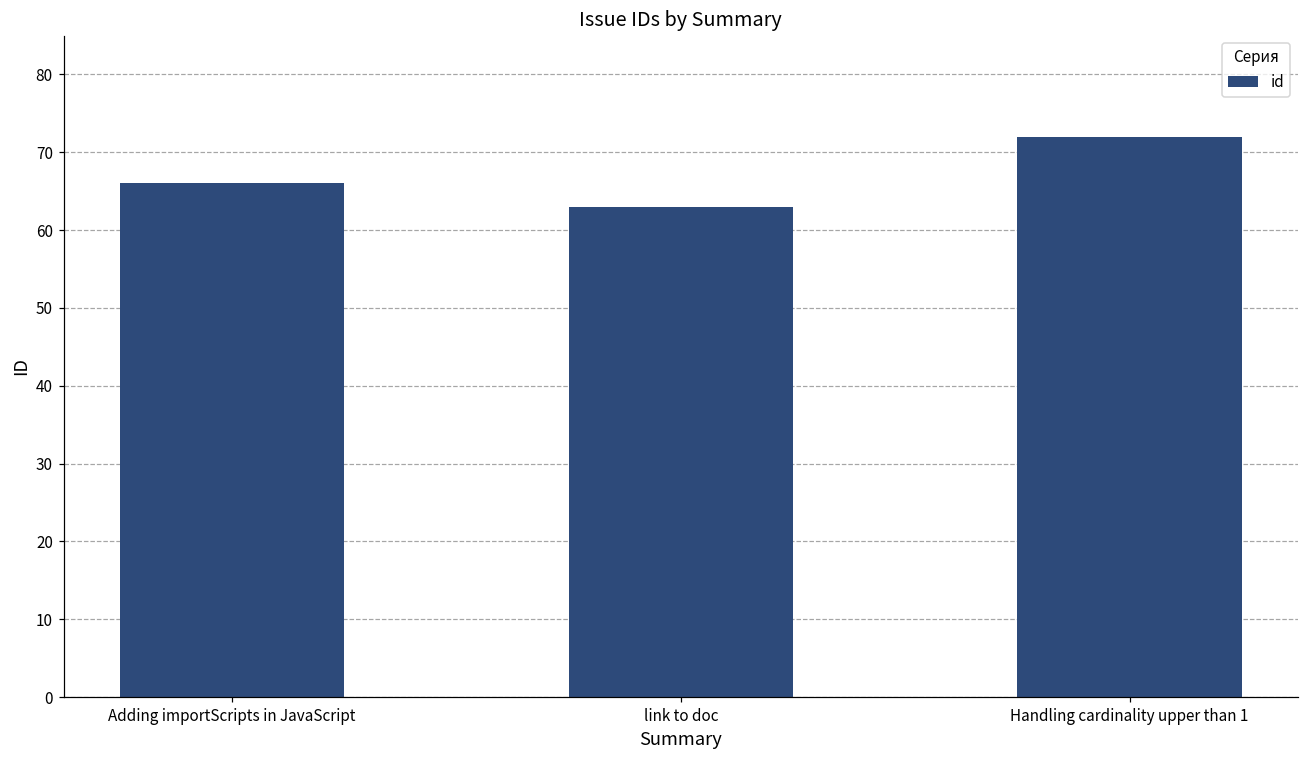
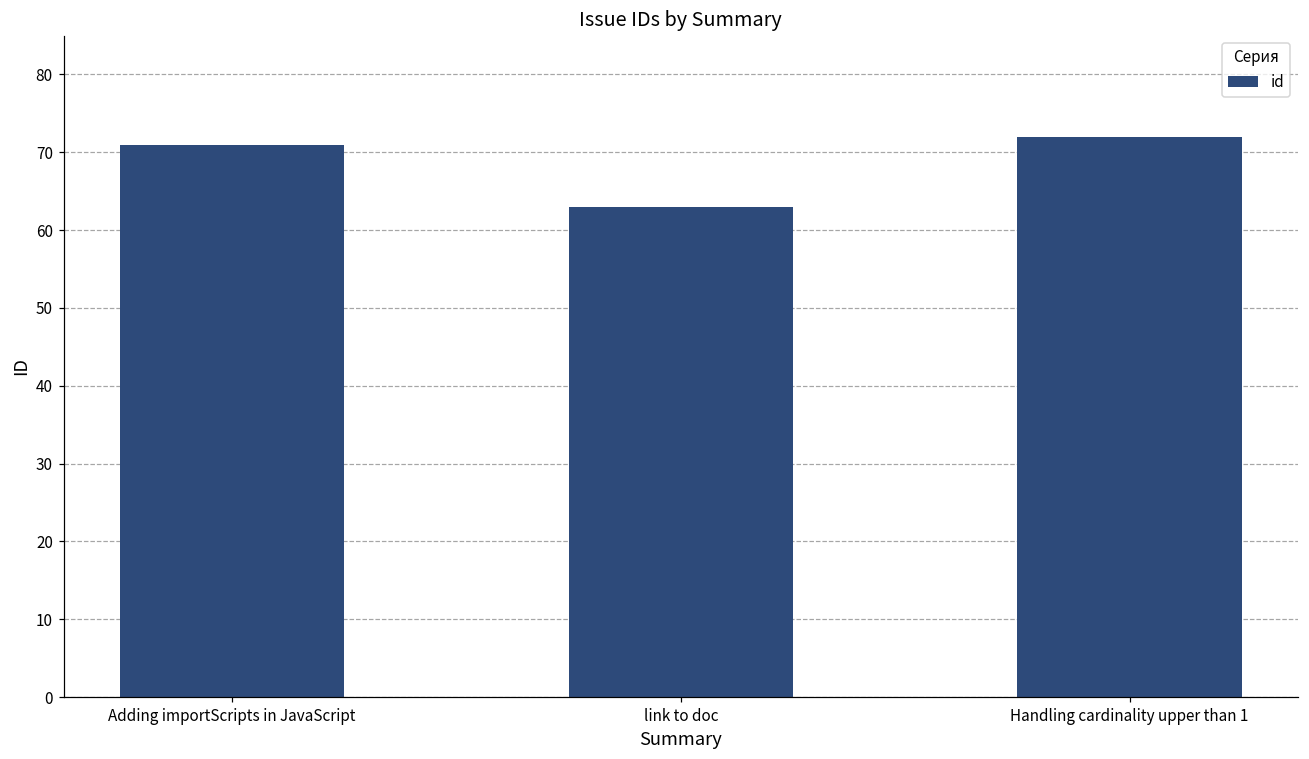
  {
-   "Adding importScripts in JavaScript": 66,
+   "Adding importScripts in JavaScript": 71,
    "link to doc": 63,
    "Handling cardinality upper than 1": 72
  }
